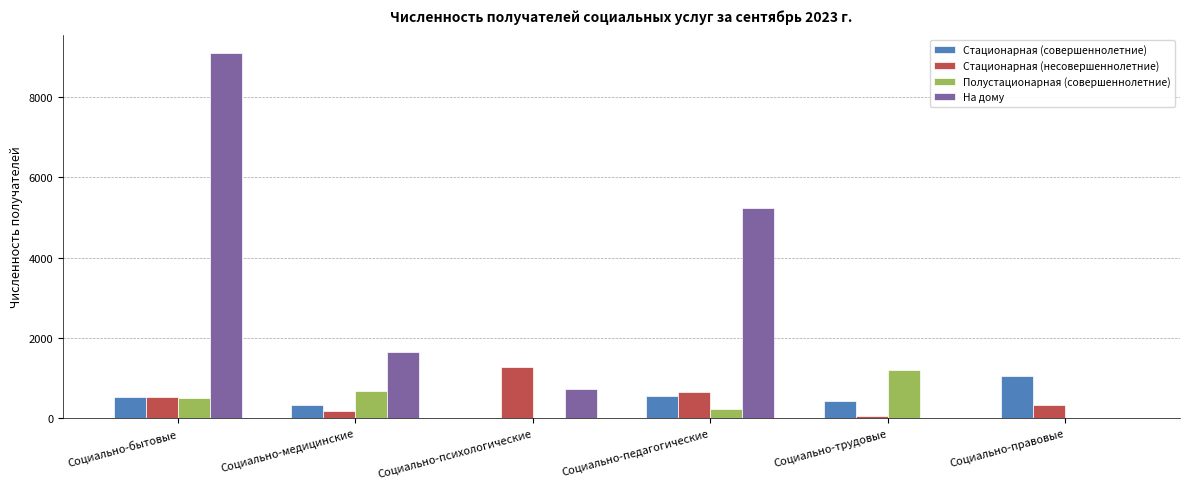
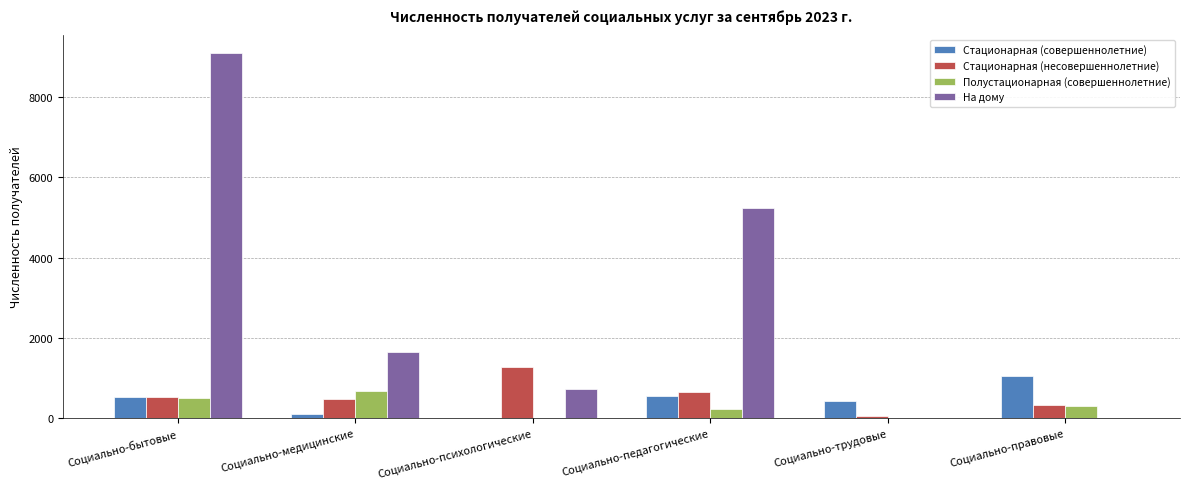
  {
    "Стационарная (совершеннолетние)": {
      "Социально-бытовые": 500,
-     "Социально-медицинские": 300,
+     "Социально-медицинские": 100,
      "Социально-психологические": 0,
      "Социально-педагогические": 600,
      "Социально-трудовые": 400,
      "Социально-правовые": 1000
    },
    "Стационарная (несовершеннолетние)": {
      "Социально-бытовые": 500,
-     "Социально-медицинские": 200,
+     "Социально-медицинские": 500,
      "Социально-психологические": 1300,
      "Социально-педагогические": 700,
      "Социально-трудовые": 100,
      "Социально-правовые": 300
    },
    "Полустационарная (совершеннолетние)": {
      "Социально-бытовые": 500,
      "Социально-медицинские": 700,
      "Социально-психологические": 0,
      "Социально-педагогические": 200,
-     "Социально-трудовые": 1200,
-     "Социально-правовые": 0
+     "Социально-трудовые": 0,
+     "Социально-правовые": 300
    },
    "На дому": {
      "Социально-бытовые": 9100,
      "Социально-медицинские": 1700,
      "Социально-психологические": 700,
      "Социально-педагогические": 5200,
      "Социально-трудовые": 0
    }
  }
